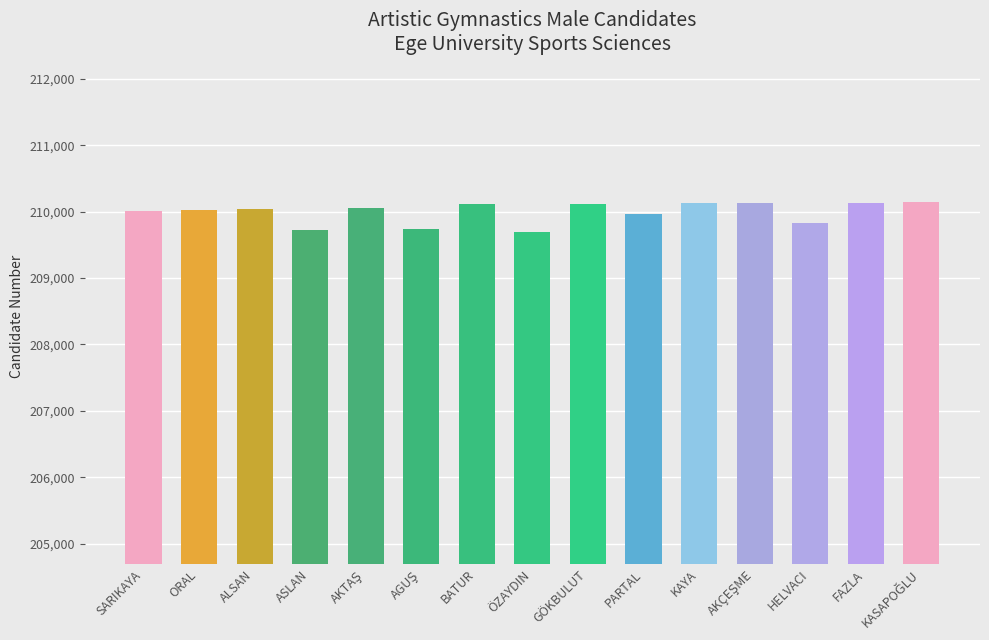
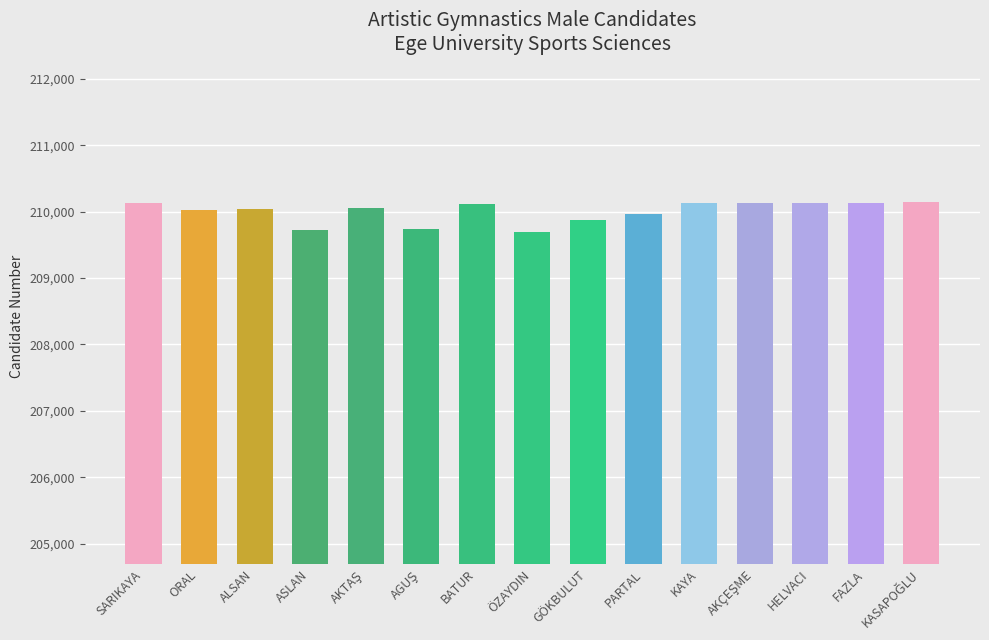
  {
-   "SARIKAYA": "210,000",
+   "SARIKAYA": "210,100",
    "ORAL": "210,000",
    "ALSAN": "210,000",
    "ASLAN": "209,700",
    "AKTAŞ": "210,100",
    "AGUŞ": "209,700",
    "BATUR": "210,100",
    "ÖZAYDIN": "209,700",
-   "GÖKBULUT": "210,100",
+   "GÖKBULUT": "209,900",
    "PARTAL": "210,000",
    "KAYA": "210,100",
    "AKÇEŞME": "210,100",
-   "HELVACI": "209,800",
+   "HELVACI": "210,100",
    "FAZLA": "210,100",
    "KASAPOĞLU": "210,100"
  }
